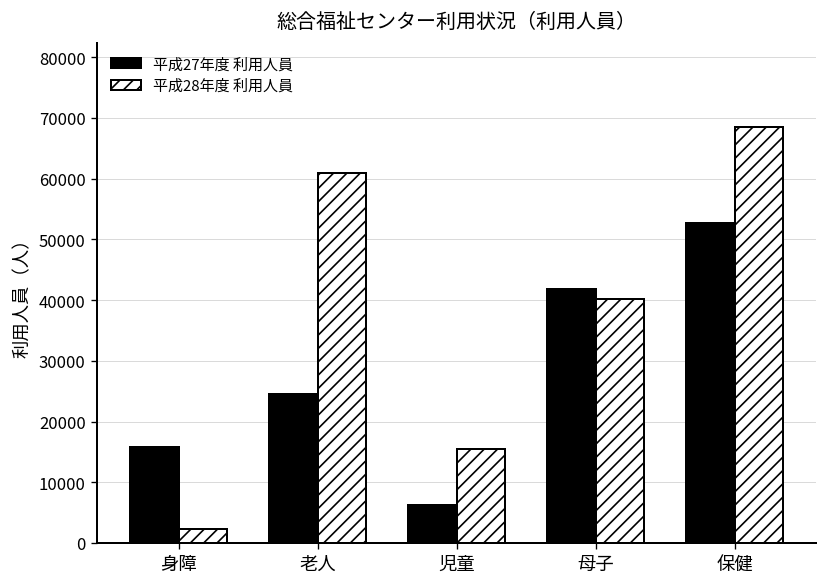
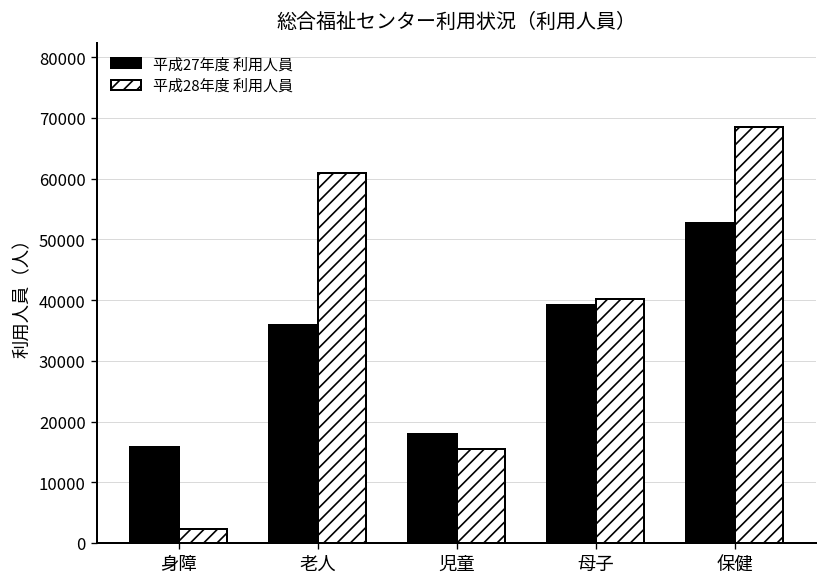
  {
    "平成27年度 利用人員": {
      "身障": 16000,
-     "老人": 25000,
-     "児童": 6000,
-     "母子": 42000,
+     "老人": 36000,
+     "児童": 18000,
+     "母子": 39000,
      "保健": 53000
    },
    "平成28年度 利用人員": {
      "身障": 2000,
      "老人": 61000,
      "児童": 16000,
      "母子": 40000,
      "保健": 69000
    }
  }
